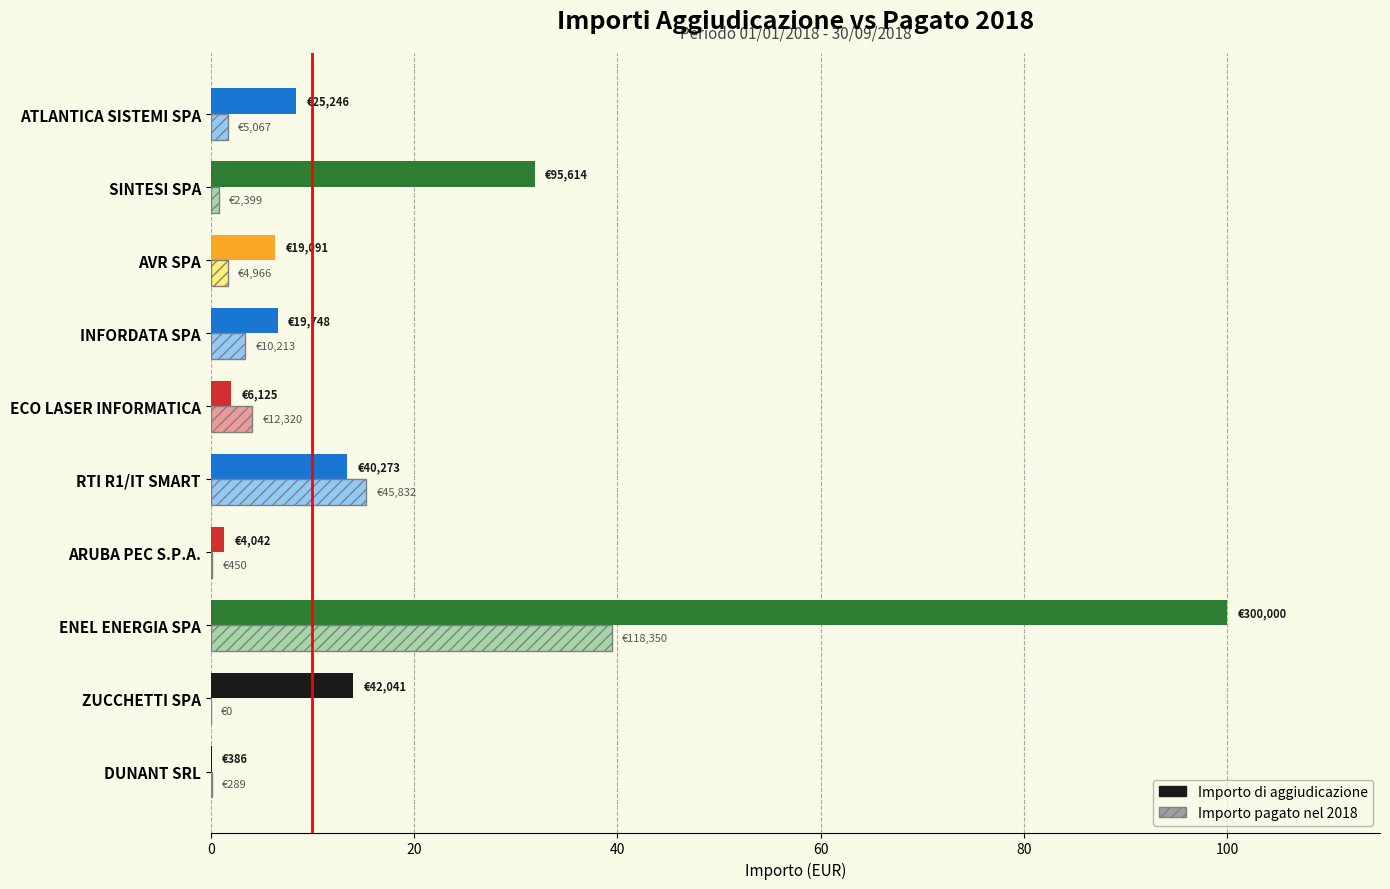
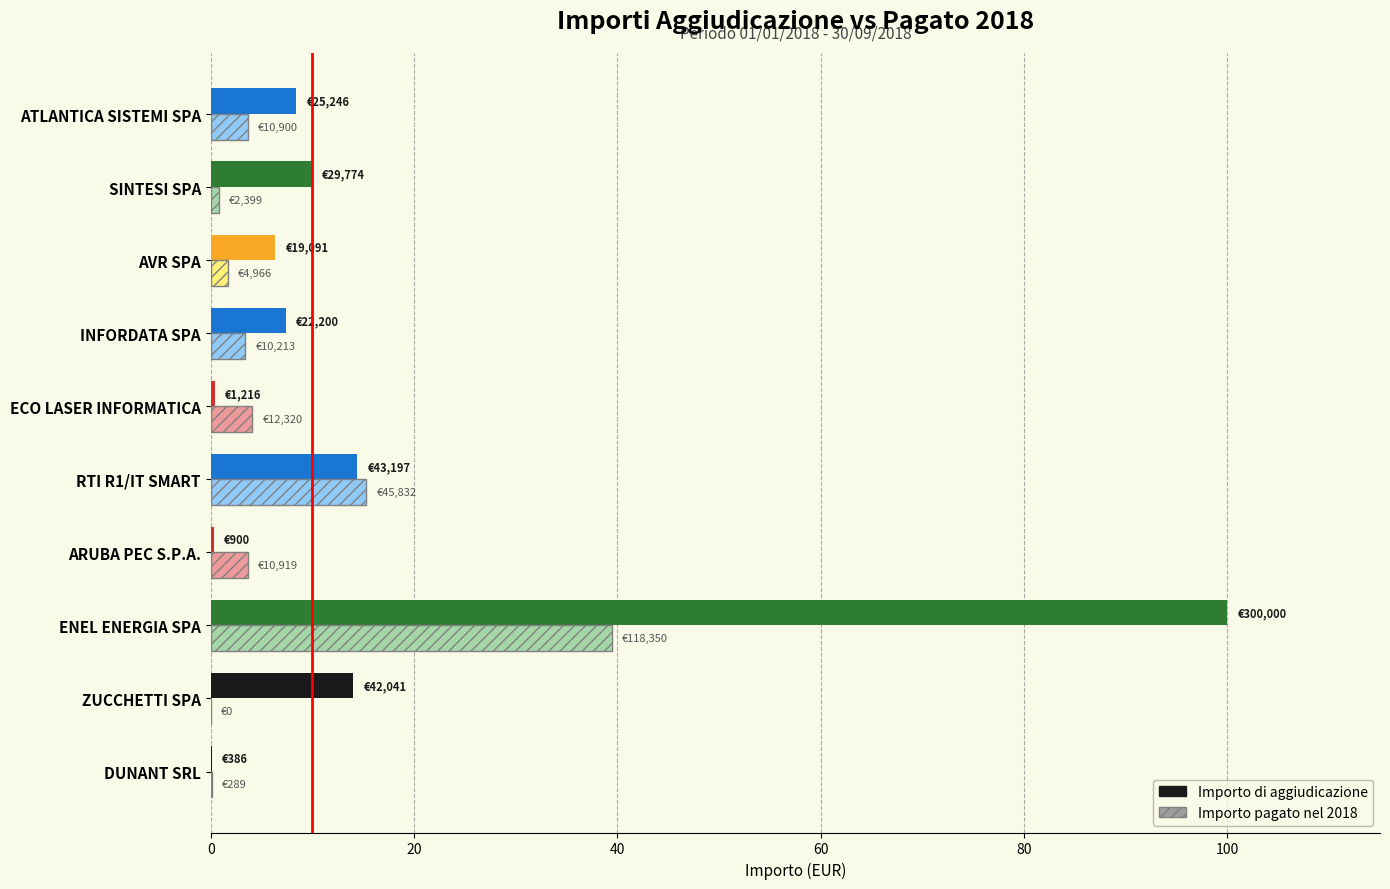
  {
    "Importo di aggiudicazione": {
-     "SINTESI SPA": "€95,614",
-     "INFORDATA SPA": "€19,748",
-     "ECO LASER INFORMATICA": "€6,125",
-     "RTI R1/IT SMART": "€40,273",
-     "ARUBA PEC S.P.A.": "€4,042"
+     "SINTESI SPA": "€29,774",
+     "INFORDATA SPA": "€22,200",
+     "ECO LASER INFORMATICA": "€1,216",
+     "RTI R1/IT SMART": "€43,197",
+     "ARUBA PEC S.P.A.": "€900"
    },
    "Importo pagato nel 2018": {
-     "ATLANTICA SISTEMI SPA": "€5,067",
-     "ARUBA PEC S.P.A.": "€450",
+     "ATLANTICA SISTEMI SPA": "€10,900",
+     "ARUBA PEC S.P.A.": "€10,919",
      "ZUCCHETTI SPA": "€0"
    }
  }
